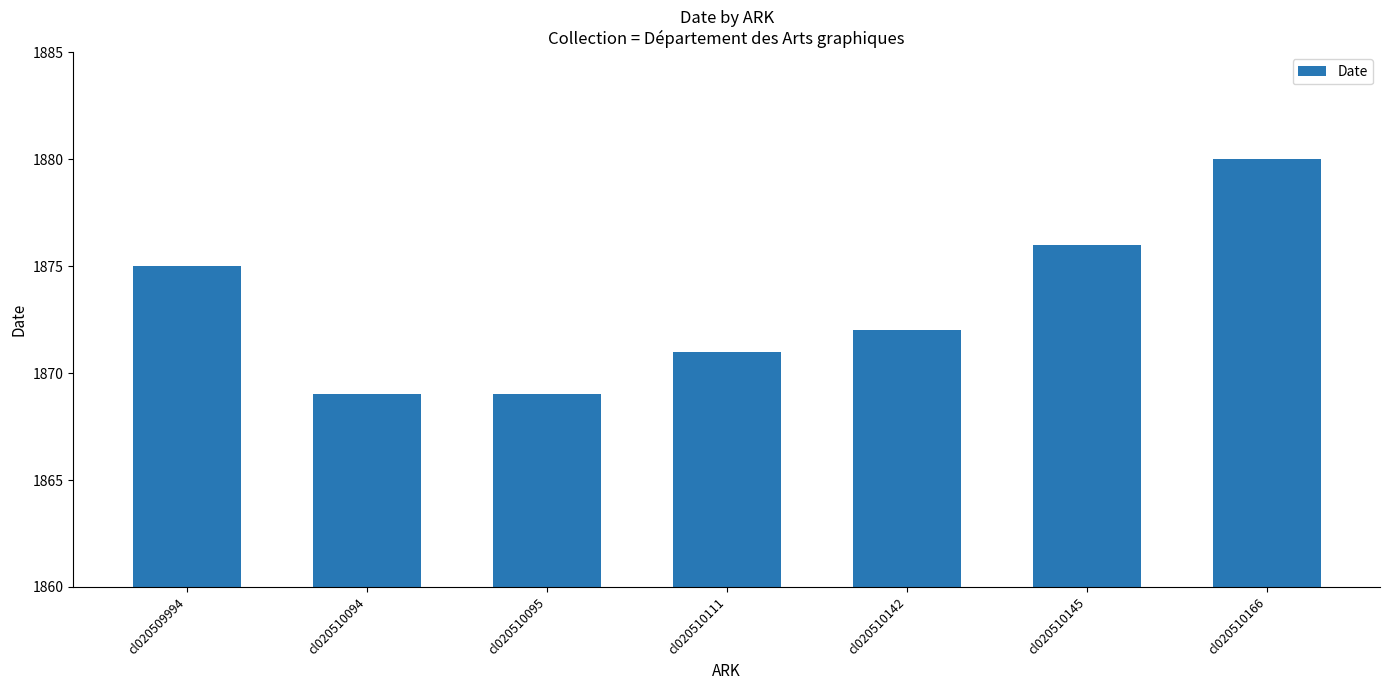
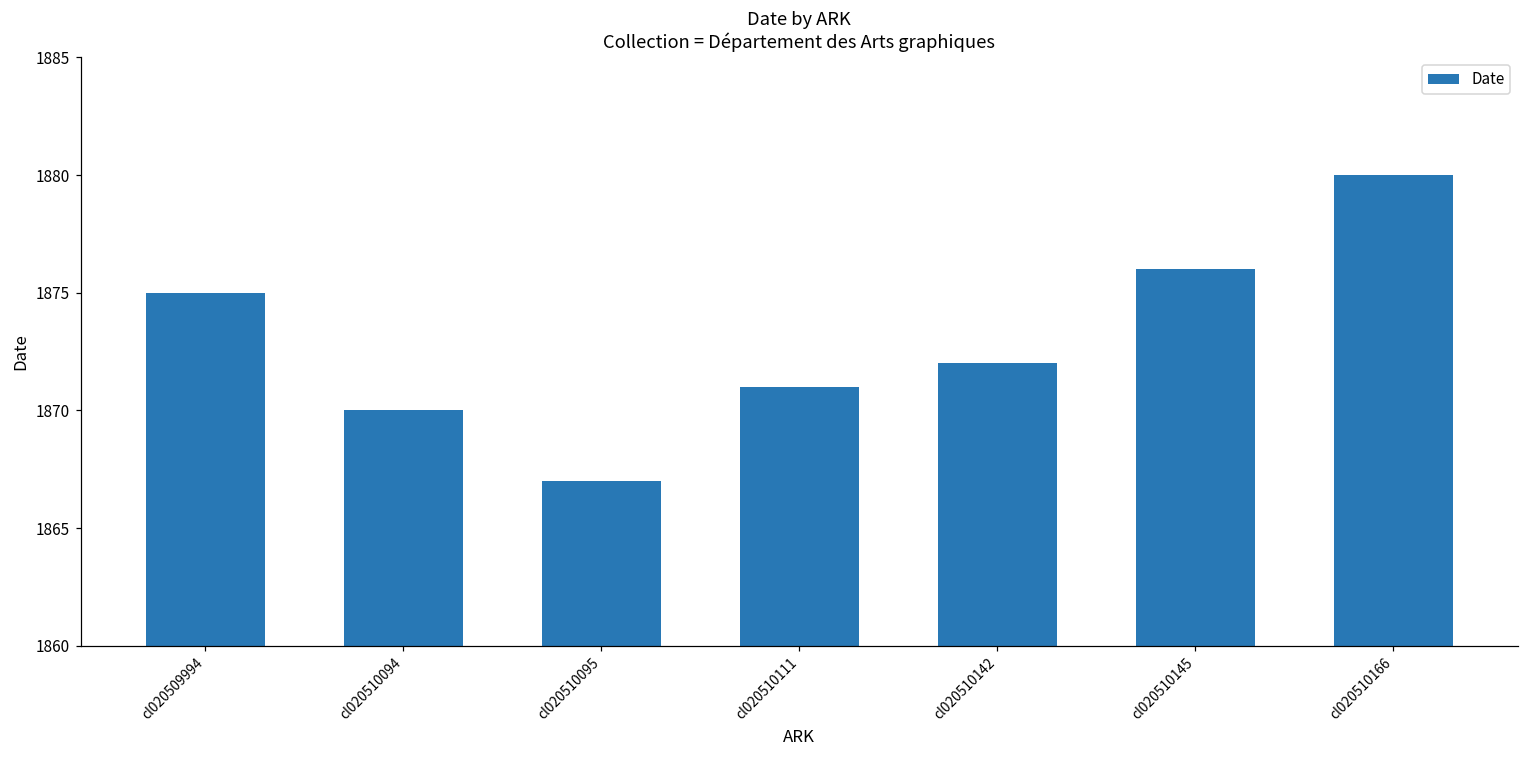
  {
    "cl020509994": 1875,
-   "cl020510094": 1869,
-   "cl020510095": 1869,
+   "cl020510094": 1870,
+   "cl020510095": 1867,
    "cl020510111": 1871,
    "cl020510142": 1872,
    "cl020510145": 1876,
    "cl020510166": 1880
  }
